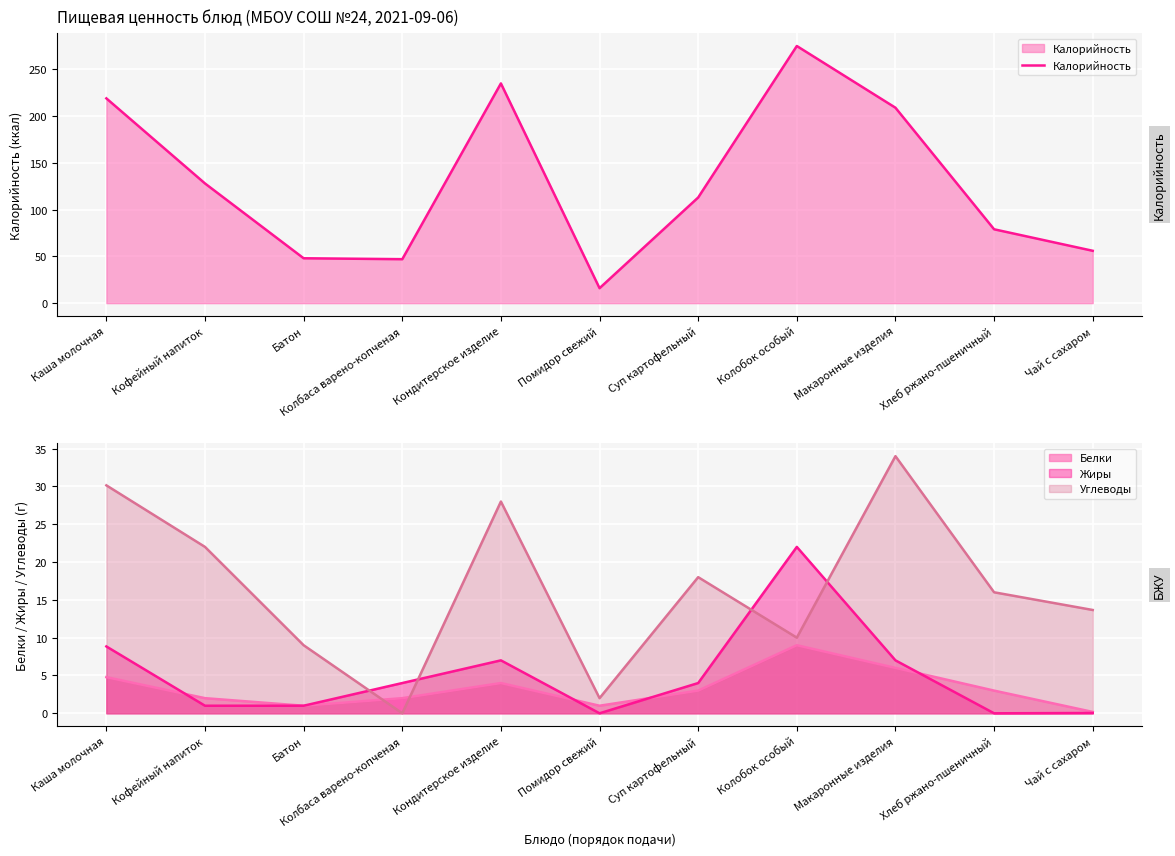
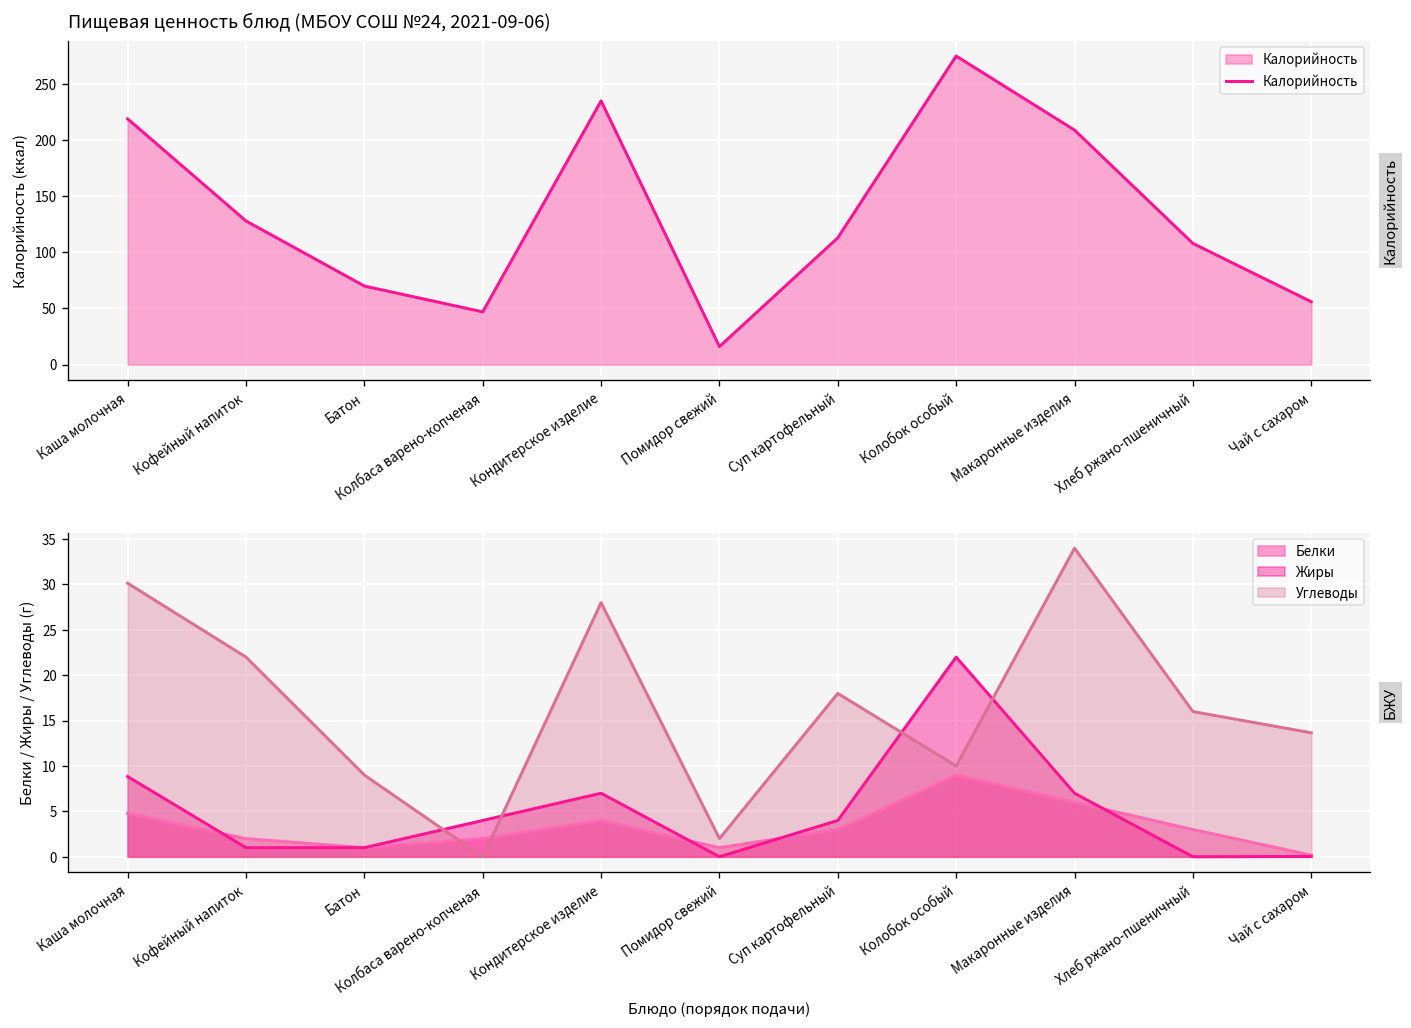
  {
    "Пищевая ценность блюд (МБОУ СОШ №24, 2021-09-06)": {
      "Каша молочная": 220,
      "Кофейный напиток": 130,
-     "Батон": 50,
+     "Батон": 70,
      "Колбаса варено-копченая": 50,
      "Кондитерское изделие": 240,
      "Помидор свежий": 20,
      "Суп картофельный": 110,
      "Колобок особый": 280,
      "Макаронные изделия": 210,
-     "Хлеб ржано-пшеничный": 80,
+     "Хлеб ржано-пшеничный": 110,
      "Чай с сахаром": 60
    }
  }
